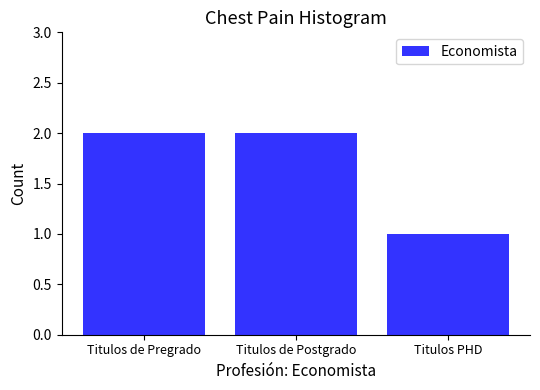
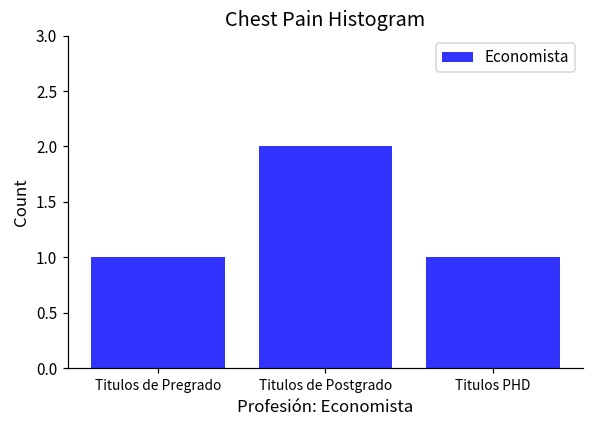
  {
-   "Titulos de Pregrado": 2,
+   "Titulos de Pregrado": 1,
    "Titulos de Postgrado": 2,
    "Titulos PHD": 1
  }
